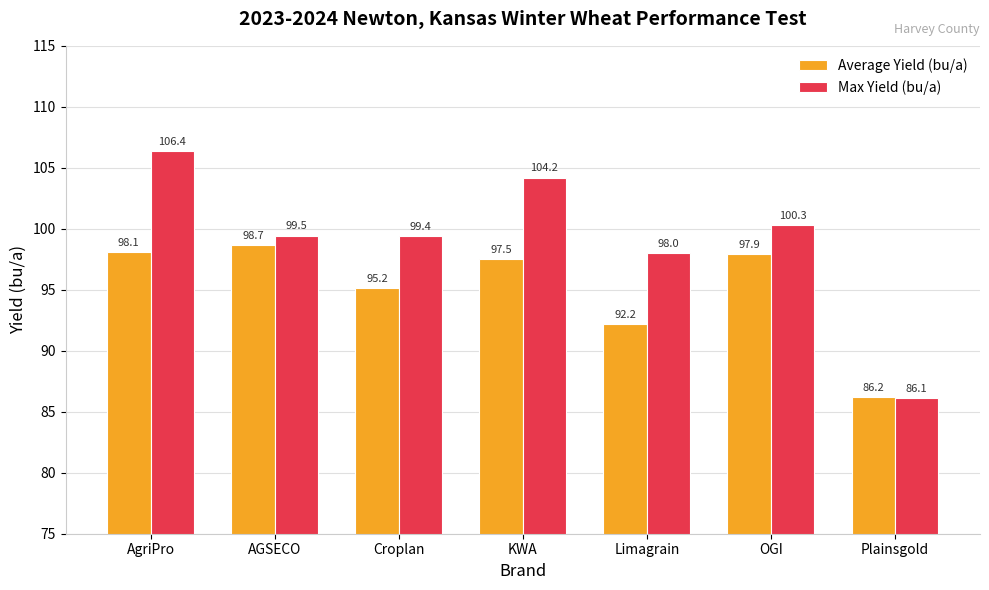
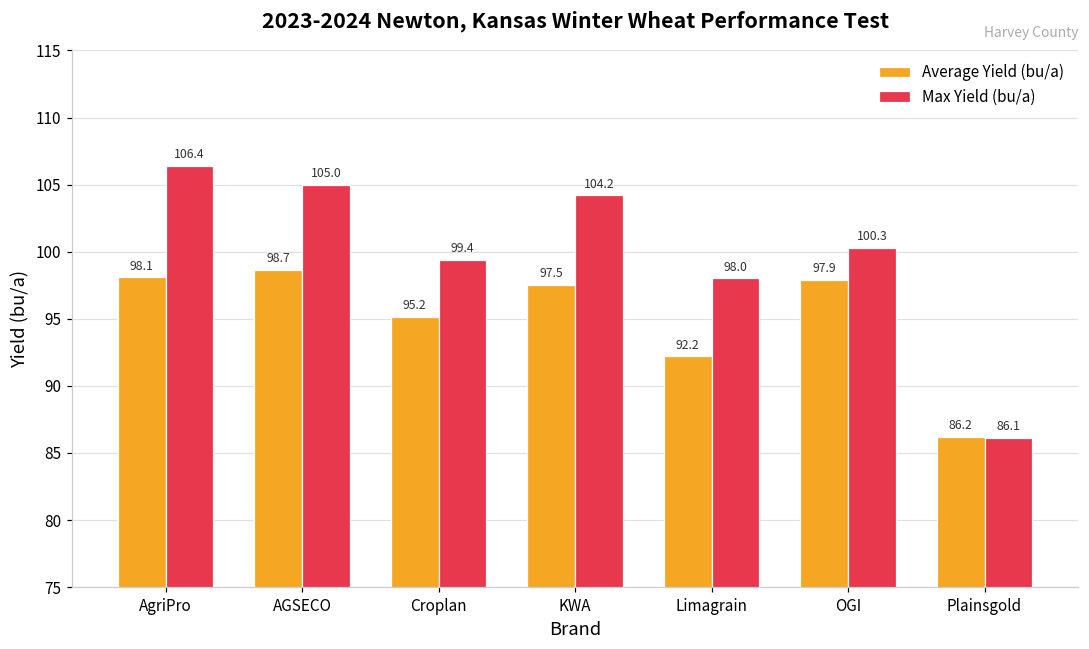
  {
    "Average Yield (bu/a)": {
      "AgriPro": 98.1,
      "AGSECO": 98.7,
      "Croplan": 95.2,
      "KWA": 97.5,
      "Limagrain": 92.2,
      "OGI": 97.9,
      "Plainsgold": 86.2
    },
    "Max Yield (bu/a)": {
      "AgriPro": 106.4,
-     "AGSECO": 99.5,
+     "AGSECO": 105.0,
      "Croplan": 99.4,
      "KWA": 104.2,
      "Limagrain": 98.0,
      "OGI": 100.3,
      "Plainsgold": 86.1
    }
  }
